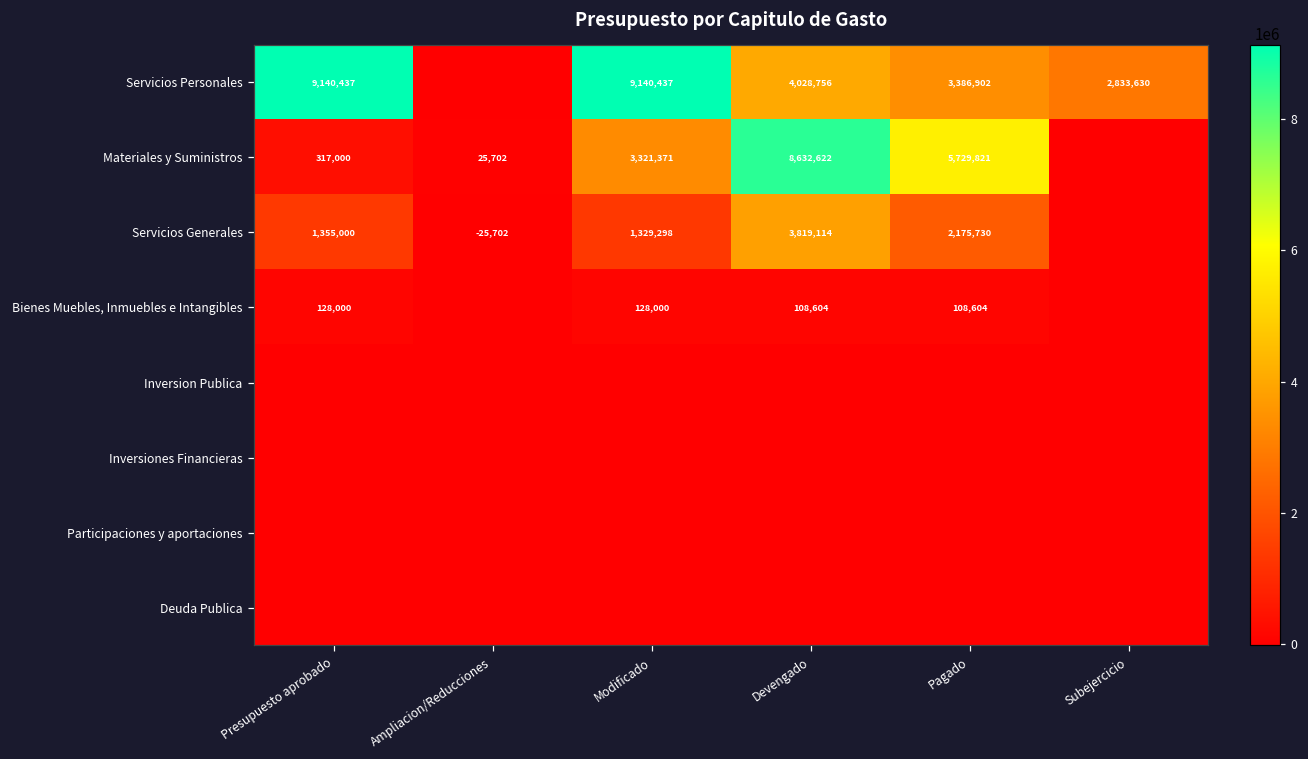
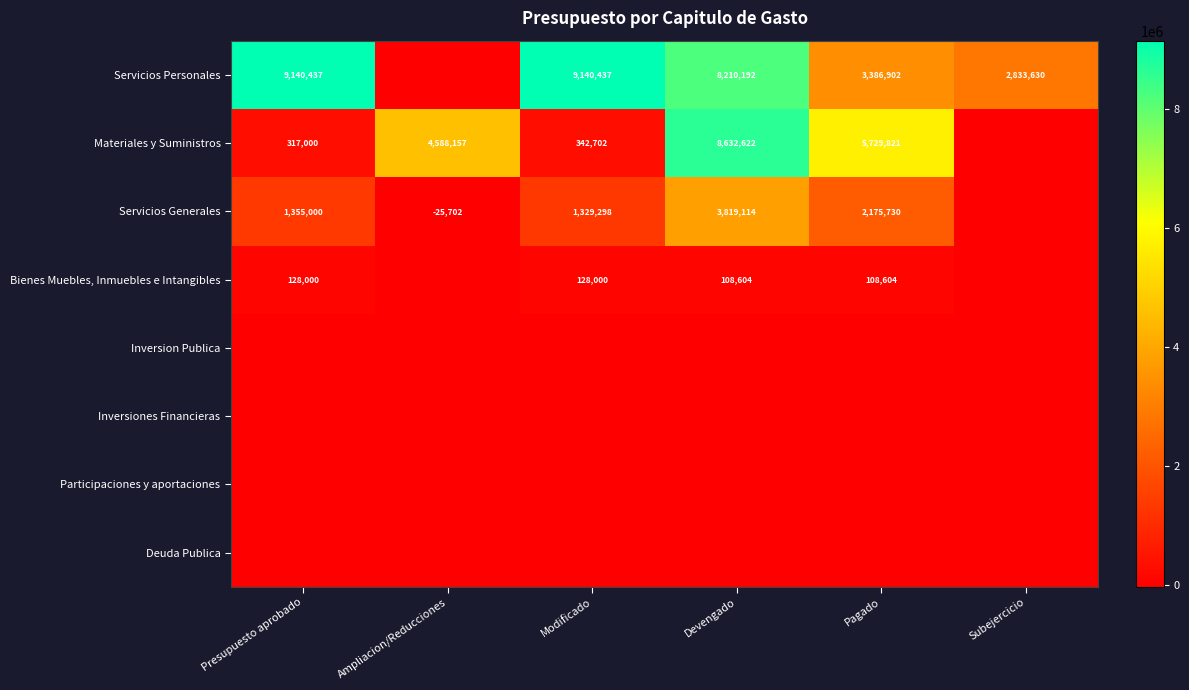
  {
    "Servicios Personales": {
      "Presupuesto aprobado": "9,140,437",
      "Modificado": "9,140,437",
-     "Devengado": "4,028,756",
+     "Devengado": "8,210,192",
      "Pagado": "3,386,902",
      "Subejercicio": "2,833,630"
    },
    "Materiales y Suministros": {
      "Presupuesto aprobado": "317,000",
-     "Ampliacion/Reducciones": "25,702",
-     "Modificado": "3,321,371",
+     "Ampliacion/Reducciones": "4,588,157",
+     "Modificado": "342,702",
      "Devengado": "8,632,622",
      "Pagado": "5,729,821"
    },
    "Servicios Generales": {
      "Presupuesto aprobado": "1,355,000",
      "Ampliacion/Reducciones": "-25,702",
      "Modificado": "1,329,298",
      "Devengado": "3,819,114",
      "Pagado": "2,175,730"
    },
    "Bienes Muebles, Inmuebles e Intangibles": {
      "Presupuesto aprobado": "128,000",
      "Modificado": "128,000",
      "Devengado": "108,604",
      "Pagado": "108,604"
    }
  }
